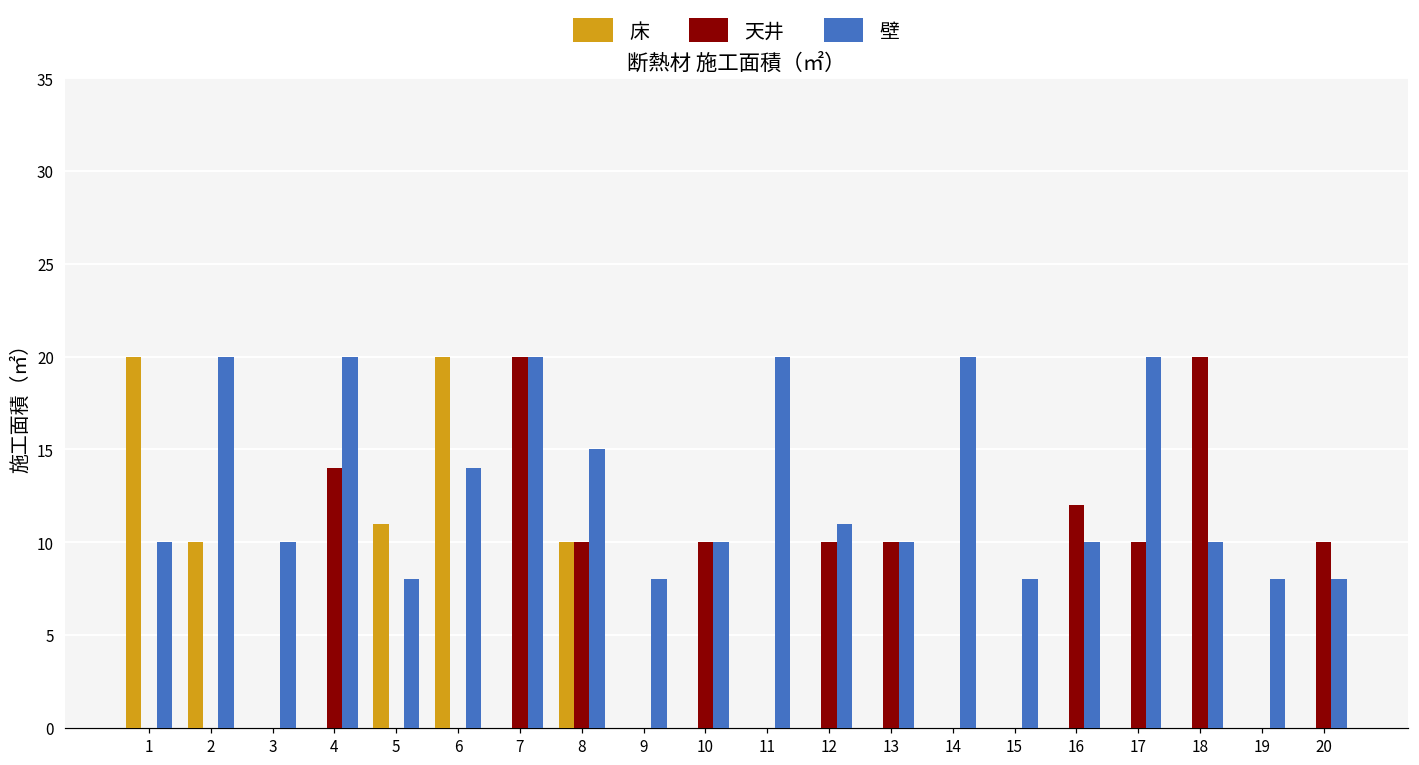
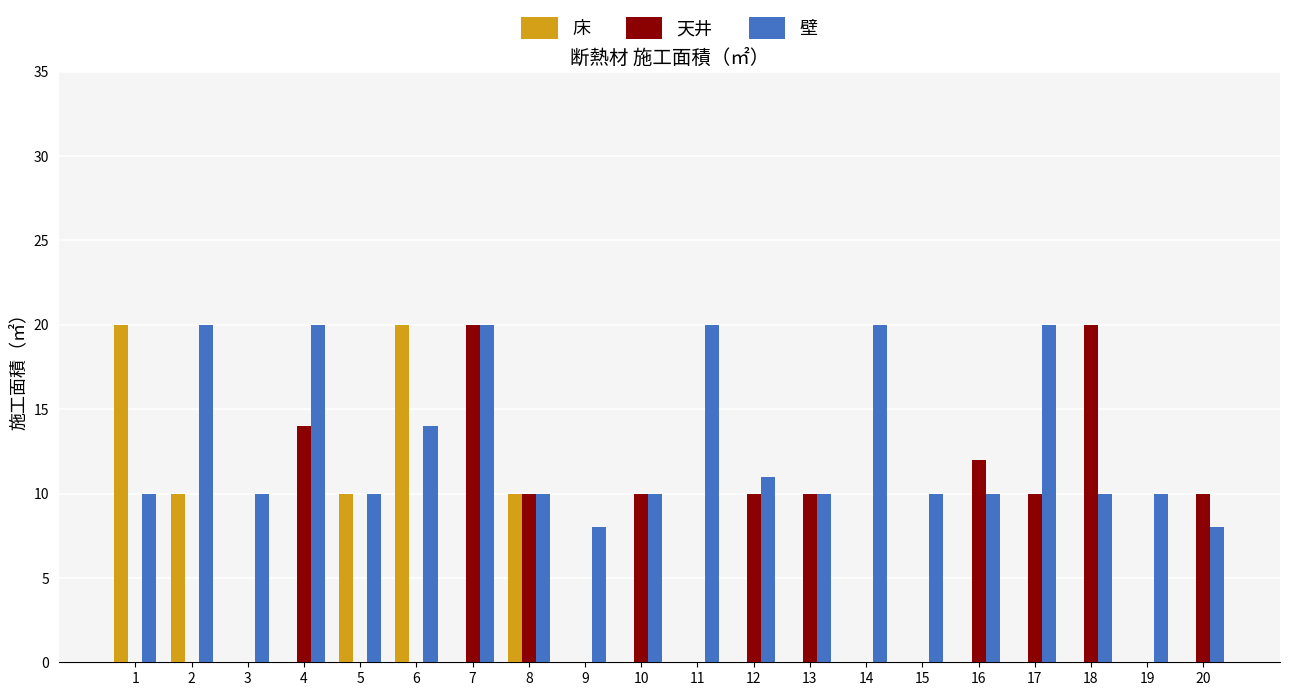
  {
    "床": {
      "1": 20,
      "2": 10,
      "3": 0,
      "4": 0,
-     "5": 11,
+     "5": 10,
      "6": 20,
      "7": 0,
      "8": 10,
      "9": 0,
      "10": 0,
      "11": 0,
      "12": 0,
      "13": 0,
      "14": 0,
      "15": 0,
      "16": 0,
      "17": 0,
      "18": 0,
      "19": 0,
      "20": 0
    },
    "天井": {
      "1": 0,
      "2": 0,
      "3": 0,
      "4": 14,
      "5": 0,
      "6": 0,
      "7": 20,
      "8": 10,
      "9": 0,
      "10": 10,
      "11": 0,
      "12": 10,
      "13": 10,
      "14": 0,
      "15": 0,
      "16": 12,
      "17": 10,
      "18": 20,
      "19": 0,
      "20": 10
    },
    "壁": {
      "1": 10,
      "2": 20,
      "3": 10,
      "4": 20,
-     "5": 8,
+     "5": 10,
      "6": 14,
      "7": 20,
-     "8": 15,
+     "8": 10,
      "9": 8,
      "10": 10,
      "11": 20,
      "12": 11,
      "13": 10,
      "14": 20,
-     "15": 8,
+     "15": 10,
      "16": 10,
      "17": 20,
      "18": 10,
-     "19": 8,
+     "19": 10,
      "20": 8
    }
  }
